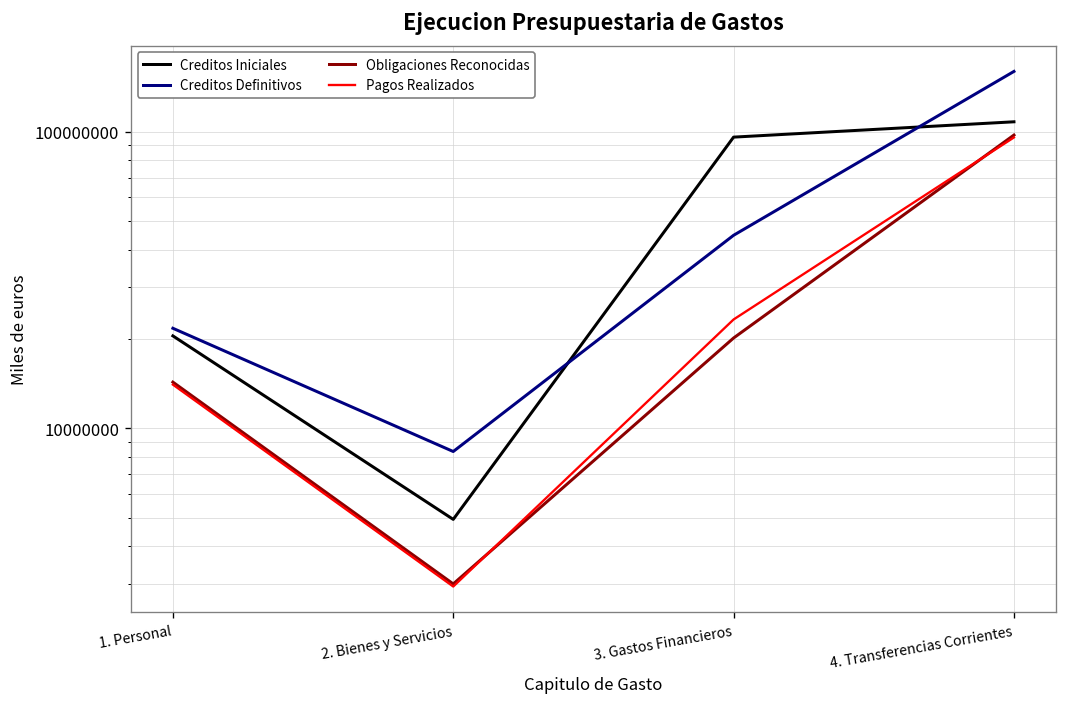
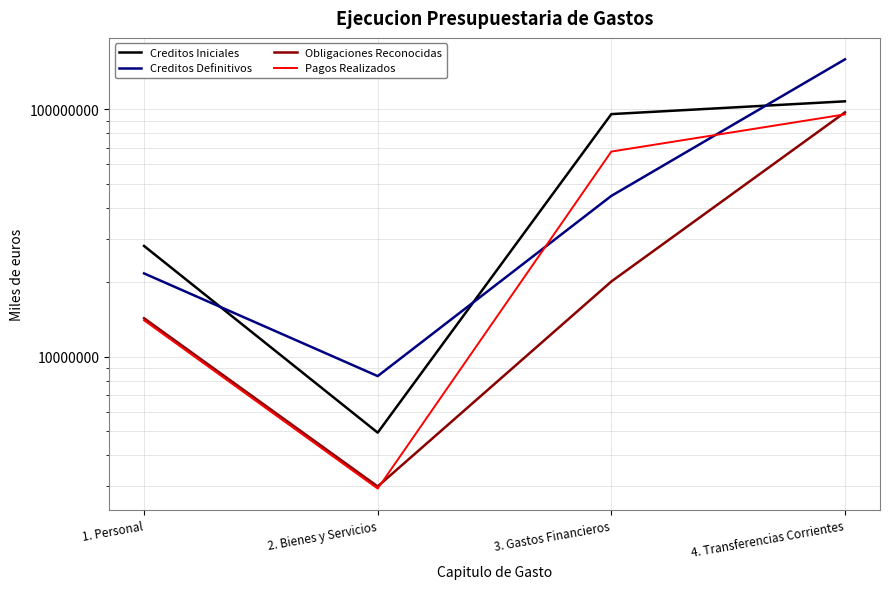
  {
    "Creditos Iniciales": {
-     "1. Personal": 20000000,
+     "1. Personal": 28000000,
      "2. Bienes y Servicios": 4900000,
      "3. Gastos Financieros": 96000000,
      "4. Transferencias Corrientes": 110000000
    },
    "Creditos Definitivos": {
      "1. Personal": 22000000,
      "2. Bienes y Servicios": 8400000,
      "3. Gastos Financieros": 45000000,
      "4. Transferencias Corrientes": 160000000
    },
    "Obligaciones Reconocidas": {
      "3. Gastos Financieros": 20000000
    },
    "Pagos Realizados": {
-     "3. Gastos Financieros": 23000000
+     "3. Gastos Financieros": 68000000
    }
  }
